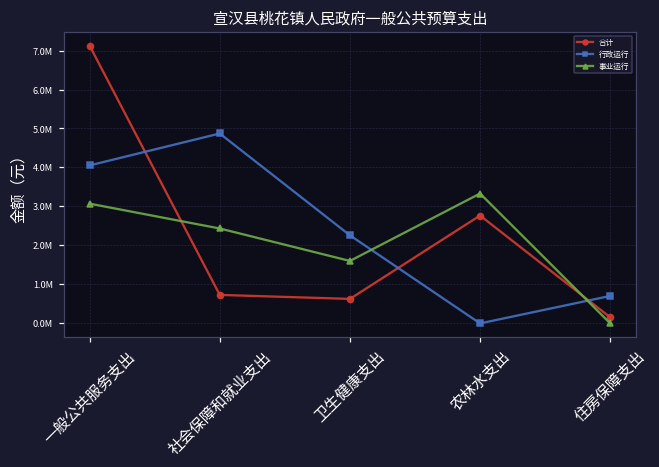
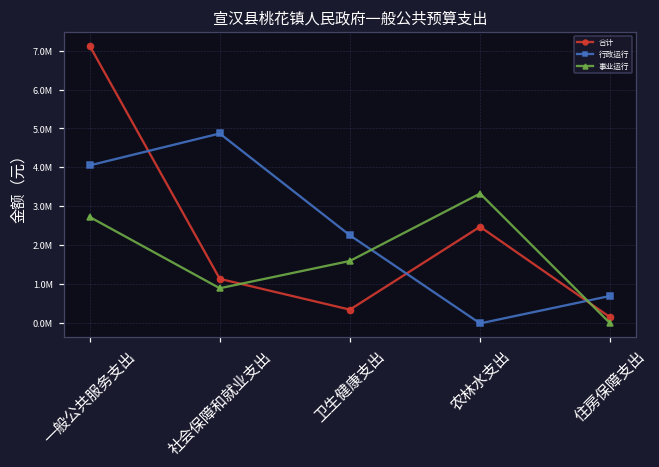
  {
    "合计": {
      "一般公共服务支出": 7100000,
-     "社会保障和就业支出": 700000,
-     "卫生健康支出": 600000,
-     "农林水支出": 2800000,
+     "社会保障和就业支出": 1100000,
+     "卫生健康支出": 400000,
+     "农林水支出": 2500000,
      "住房保障支出": 200000
    },
    "行政运行": {
      "一般公共服务支出": 4100000,
      "社会保障和就业支出": 4900000,
      "卫生健康支出": 2300000,
      "农林水支出": 0,
      "住房保障支出": 700000
    },
    "事业运行": {
-     "一般公共服务支出": 3100000,
-     "社会保障和就业支出": 2400000,
+     "一般公共服务支出": 2700000,
+     "社会保障和就业支出": 900000,
      "卫生健康支出": 1600000,
      "农林水支出": 3300000,
      "住房保障支出": 0
    }
  }
